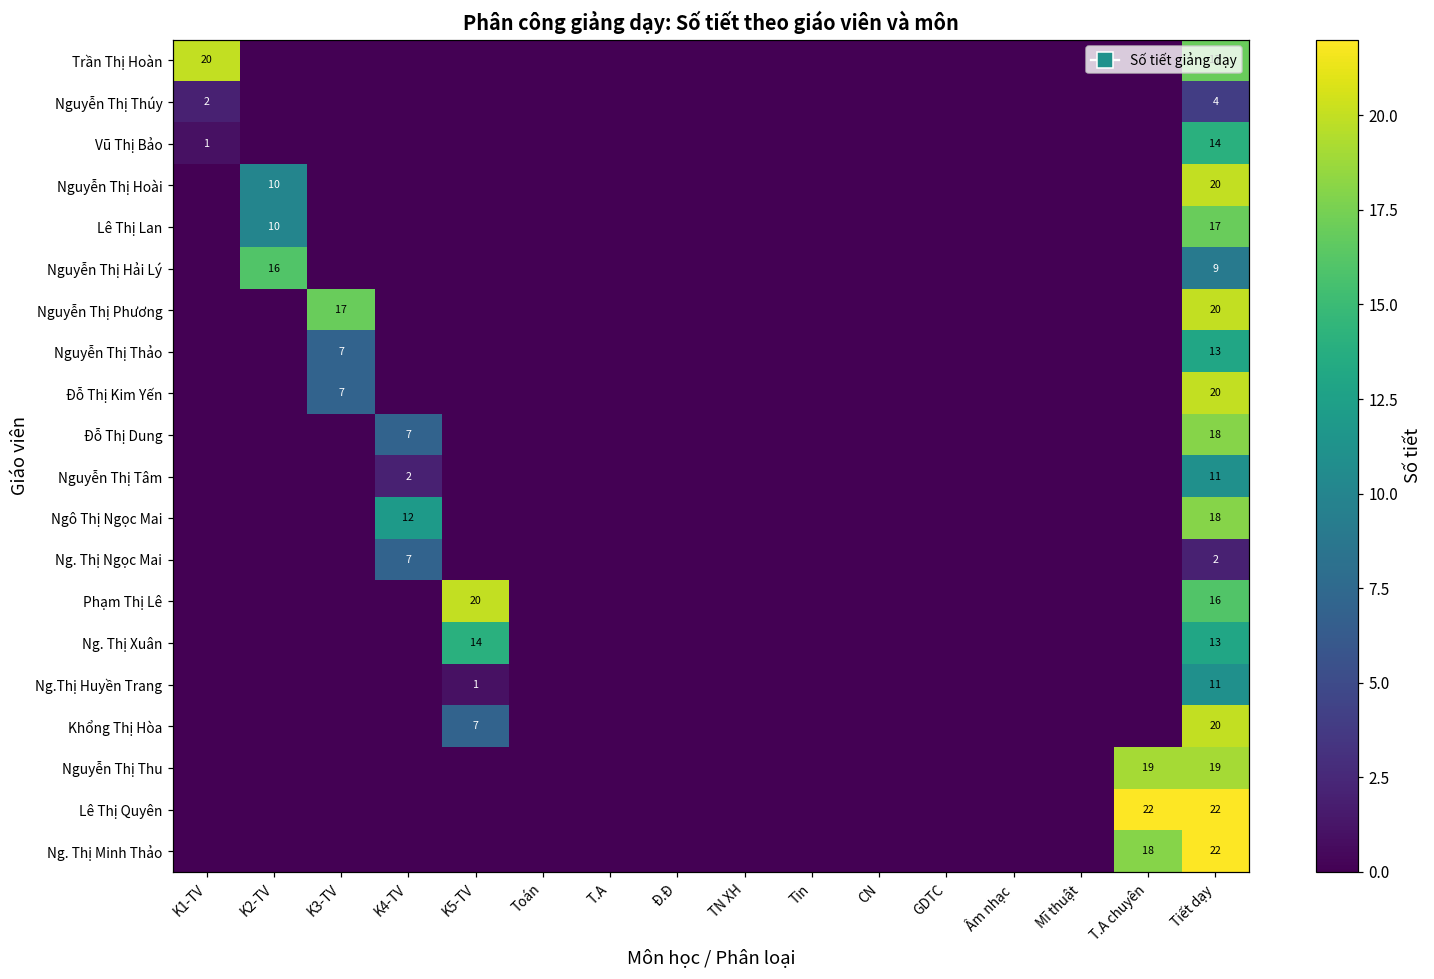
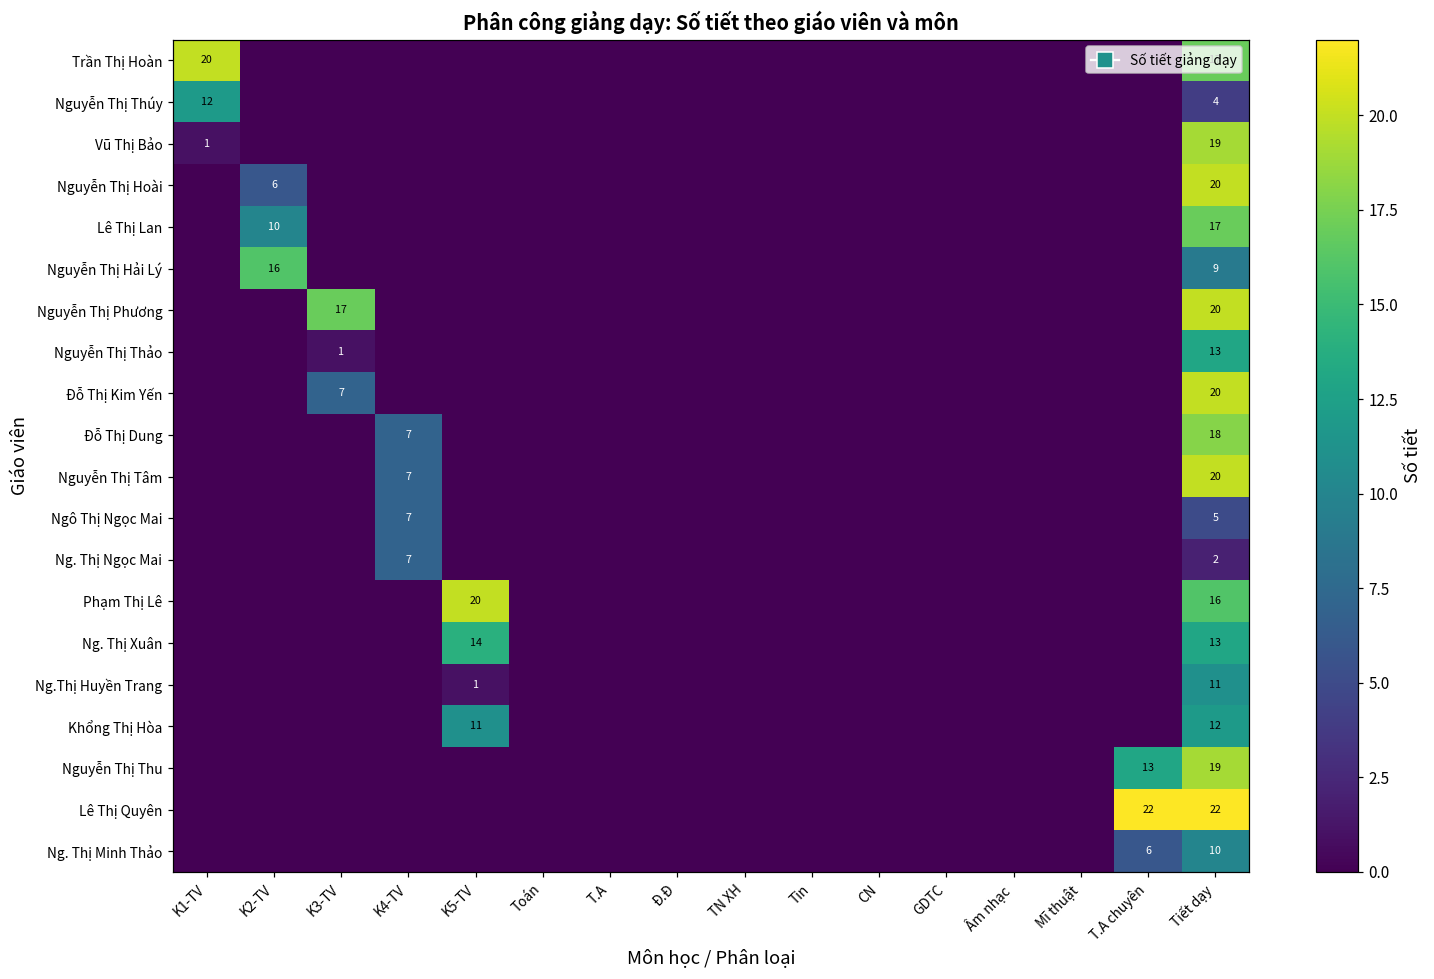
  {
    "Trần Thị Hoàn": {
      "K1-TV": 20
    },
    "Nguyễn Thị Thúy": {
-     "K1-TV": 2,
+     "K1-TV": 12,
      "Tiết dạy": 4
    },
    "Vũ Thị Bảo": {
      "K1-TV": 1,
-     "Tiết dạy": 14
+     "Tiết dạy": 19
    },
    "Nguyễn Thị Hoài": {
-     "K2-TV": 10,
+     "K2-TV": 6,
      "Tiết dạy": 20
    },
    "Lê Thị Lan": {
      "K2-TV": 10,
      "Tiết dạy": 17
    },
    "Nguyễn Thị Hải Lý": {
      "K2-TV": 16,
      "Tiết dạy": 9
    },
    "Nguyễn Thị Phương": {
      "K3-TV": 17,
      "Tiết dạy": 20
    },
    "Nguyễn Thị Thảo": {
-     "K3-TV": 7,
+     "K3-TV": 1,
      "Tiết dạy": 13
    },
    "Đỗ Thị Kim Yến": {
      "K3-TV": 7,
      "Tiết dạy": 20
    },
    "Đỗ Thị Dung": {
      "K4-TV": 7,
      "Tiết dạy": 18
    },
    "Nguyễn Thị Tâm": {
-     "K4-TV": 2,
-     "Tiết dạy": 11
+     "K4-TV": 7,
+     "Tiết dạy": 20
    },
    "Ngô Thị Ngọc Mai": {
-     "K4-TV": 12,
-     "Tiết dạy": 18
+     "K4-TV": 7,
+     "Tiết dạy": 5
    },
    "Ng. Thị Ngọc Mai": {
      "K4-TV": 7,
      "Tiết dạy": 2
    },
    "Phạm Thị Lê": {
      "K5-TV": 20,
      "Tiết dạy": 16
    },
    "Ng. Thị Xuân": {
      "K5-TV": 14,
      "Tiết dạy": 13
    },
    "Ng.Thị Huyền Trang": {
      "K5-TV": 1,
      "Tiết dạy": 11
    },
    "Khổng Thị Hòa": {
-     "K5-TV": 7,
-     "Tiết dạy": 20
+     "K5-TV": 11,
+     "Tiết dạy": 12
    },
    "Nguyễn Thị Thu": {
-     "T.A chuyên": 19,
+     "T.A chuyên": 13,
      "Tiết dạy": 19
    },
    "Lê Thị Quyên": {
      "T.A chuyên": 22,
      "Tiết dạy": 22
    },
    "Ng. Thị Minh Thảo": {
-     "T.A chuyên": 18,
-     "Tiết dạy": 22
+     "T.A chuyên": 6,
+     "Tiết dạy": 10
    }
  }
